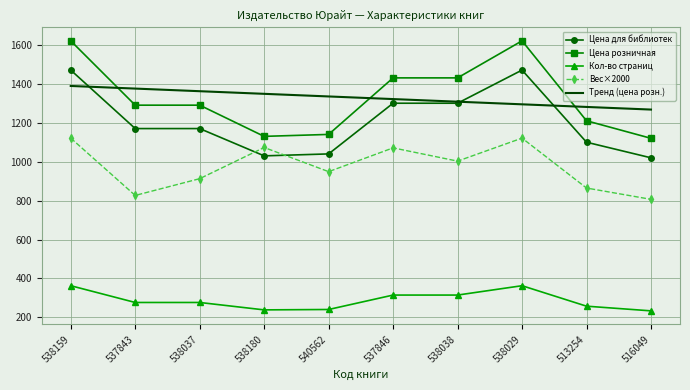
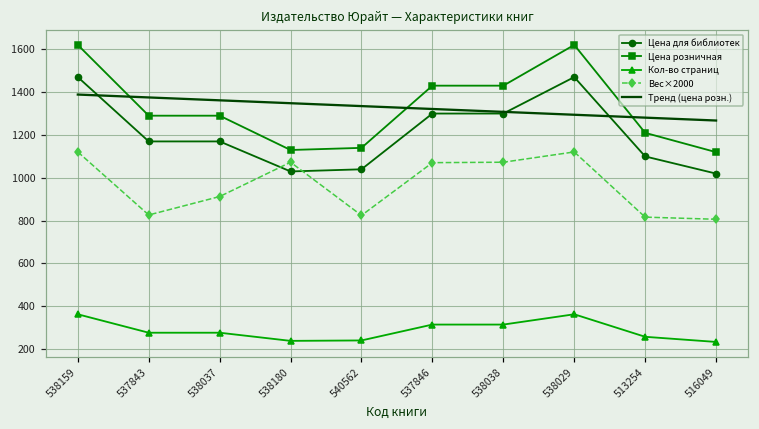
  {
    "Вес×2000": {
      "538159": 1120,
      "537843": 830,
      "538037": 910,
      "538180": 1070,
-     "540562": 950,
+     "540562": 820,
      "537846": 1070,
-     "538038": 1000,
+     "538038": 1070,
      "538029": 1120,
-     "513254": 860,
+     "513254": 820,
      "516049": 810
    }
  }
